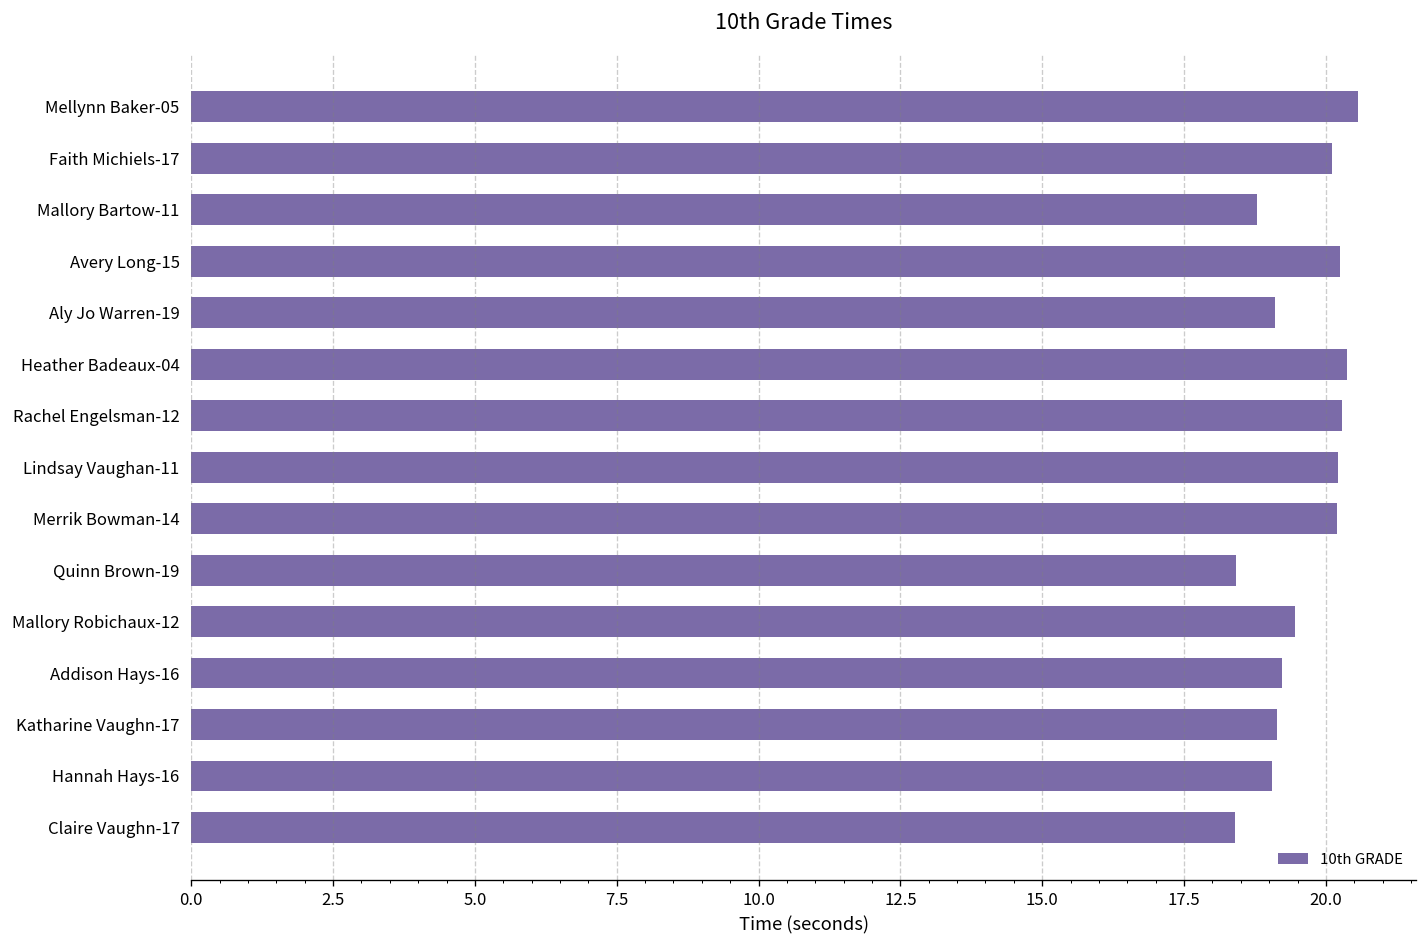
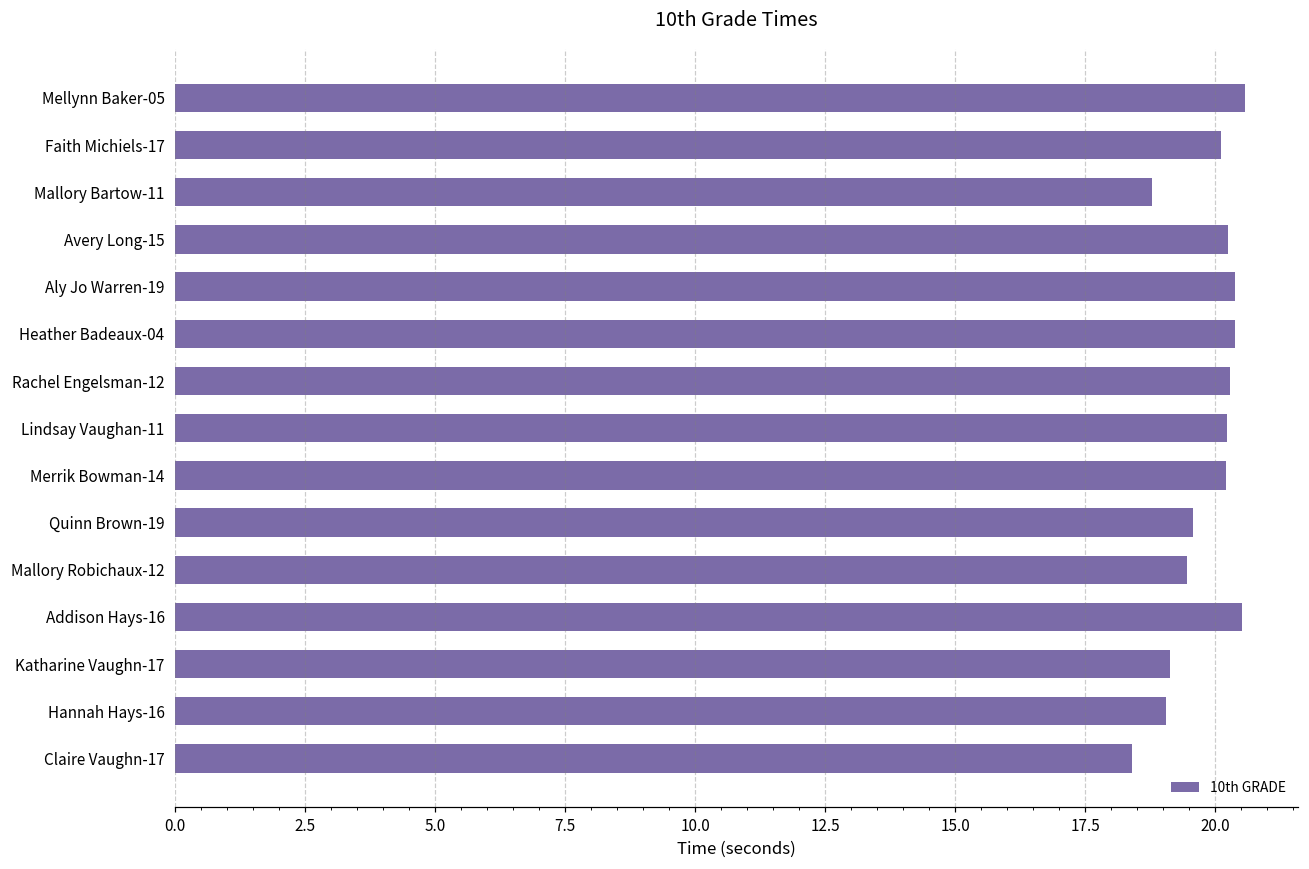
  {
    "Mellynn Baker-05": 20.6,
    "Faith Michiels-17": 20.1,
    "Mallory Bartow-11": 18.8,
    "Avery Long-15": 20.2,
-   "Aly Jo Warren-19": 19.1,
+   "Aly Jo Warren-19": 20.4,
    "Heather Badeaux-04": 20.4,
    "Rachel Engelsman-12": 20.3,
    "Lindsay Vaughan-11": 20.2,
    "Merrik Bowman-14": 20.2,
-   "Quinn Brown-19": 18.4,
+   "Quinn Brown-19": 19.6,
    "Mallory Robichaux-12": 19.5,
-   "Addison Hays-16": 19.2,
+   "Addison Hays-16": 20.5,
    "Katharine Vaughn-17": 19.1,
    "Hannah Hays-16": 19.1,
    "Claire Vaughn-17": 18.4
  }
